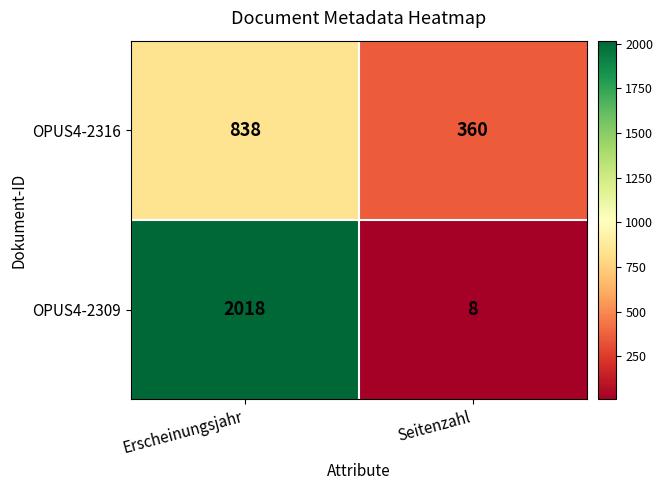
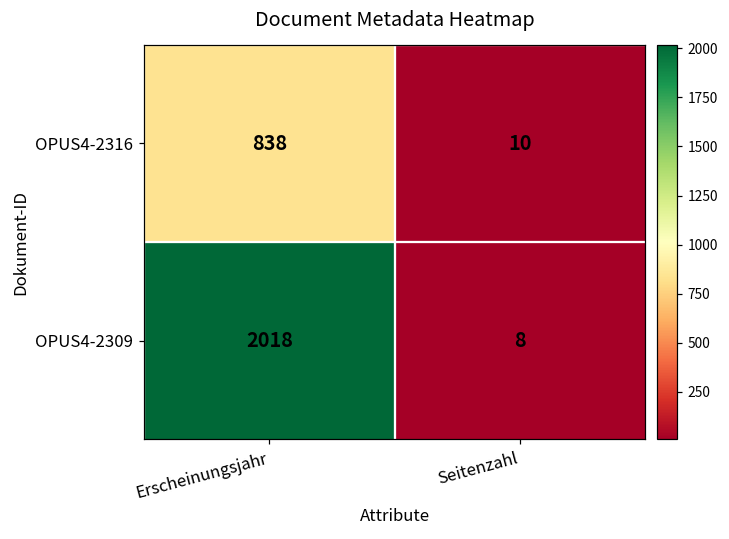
  {
    "OPUS4-2316": {
      "Erscheinungsjahr": 838,
-     "Seitenzahl": 360
+     "Seitenzahl": 10
    },
    "OPUS4-2309": {
      "Erscheinungsjahr": 2018,
      "Seitenzahl": 8
    }
  }
